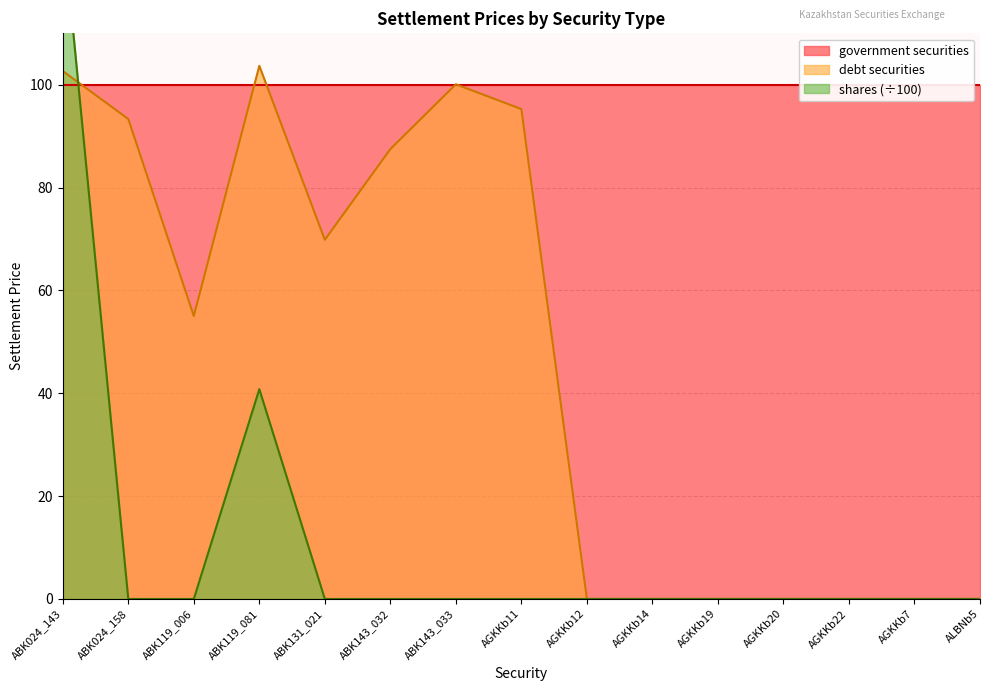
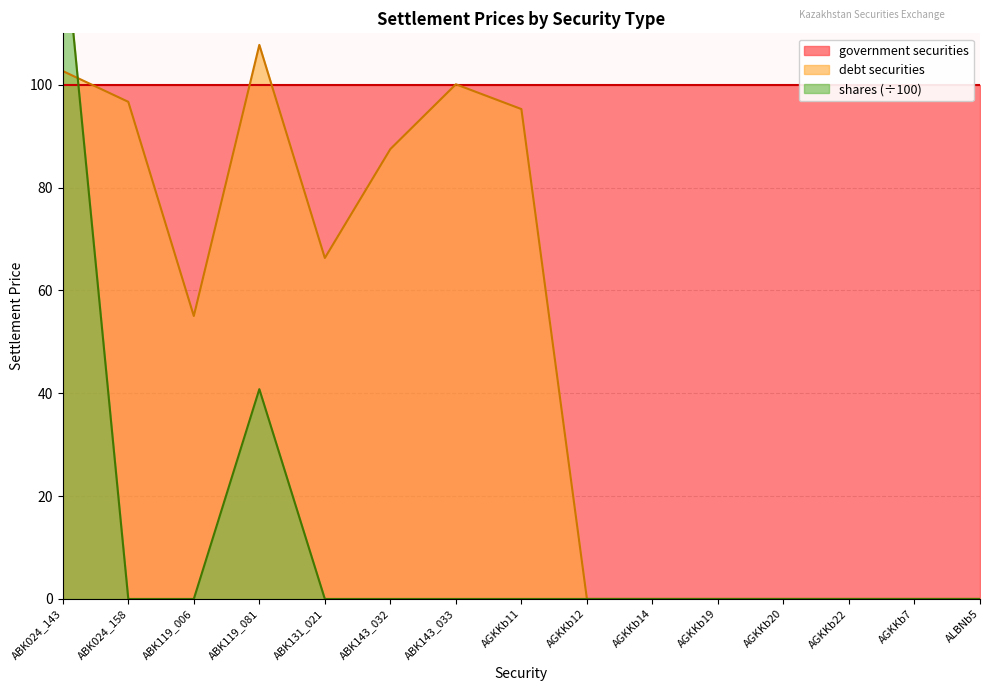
  {
    "government securities": {
      "ABK024_143": 100,
      "ABK024_158": 100,
      "ABK119_006": 100,
      "ABK119_081": 100,
      "ABK131_021": 100,
      "ABK143_032": 100,
      "AGKKb11": 100,
      "AGKKb12": 100,
      "AGKKb14": 100,
      "AGKKb19": 100,
      "AGKKb20": 100,
      "ALBNb5": 100
    },
    "debt securities": {
      "ABK024_143": 103,
-     "ABK024_158": 93,
+     "ABK024_158": 97,
      "ABK119_006": 55,
-     "ABK119_081": 104,
-     "ABK131_021": 70,
+     "ABK119_081": 108,
+     "ABK131_021": 66,
      "ABK143_032": 87,
      "AGKKb11": 95
    },
    "shares (÷100)": {
      "ABK024_158": 0,
      "ABK119_006": 0,
      "ABK119_081": 41,
      "ABK131_021": 0,
      "ABK143_032": 0,
      "ABK143_033": 0,
      "AGKKb11": 0
    }
  }
